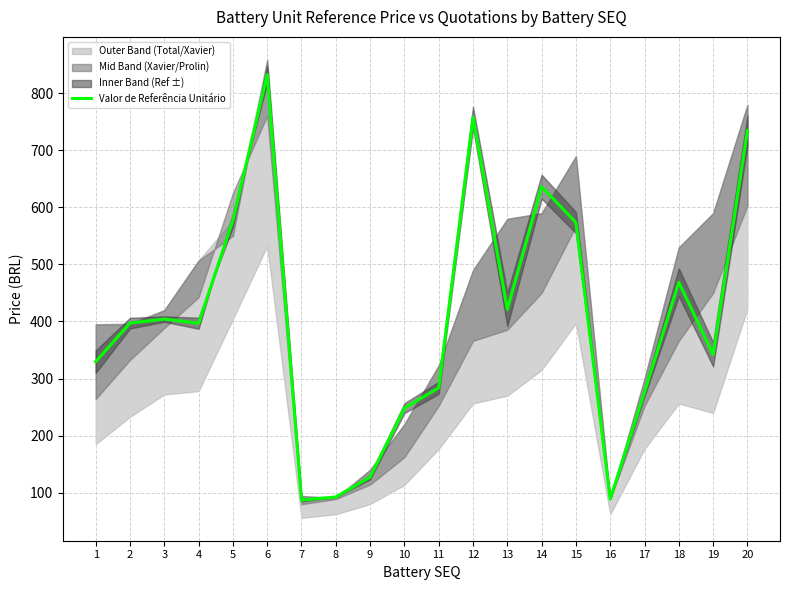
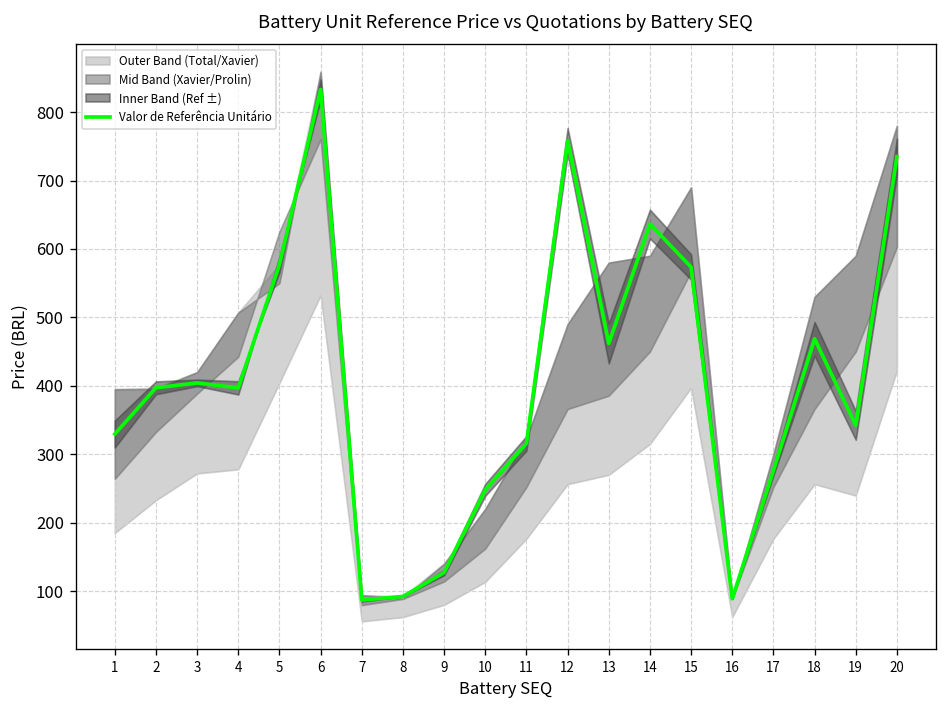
  {
    "Valor de Referência Unitário": {
      "1": 330,
      "3": 400,
      "4": 400,
      "6": 830,
      "10": 250,
-     "11": 280,
+     "11": 320,
      "12": 760,
-     "13": 420,
+     "13": 460,
      "14": 640,
      "15": 570,
      "17": 280,
      "18": 470,
      "19": 340,
      "20": 730
    }
  }
